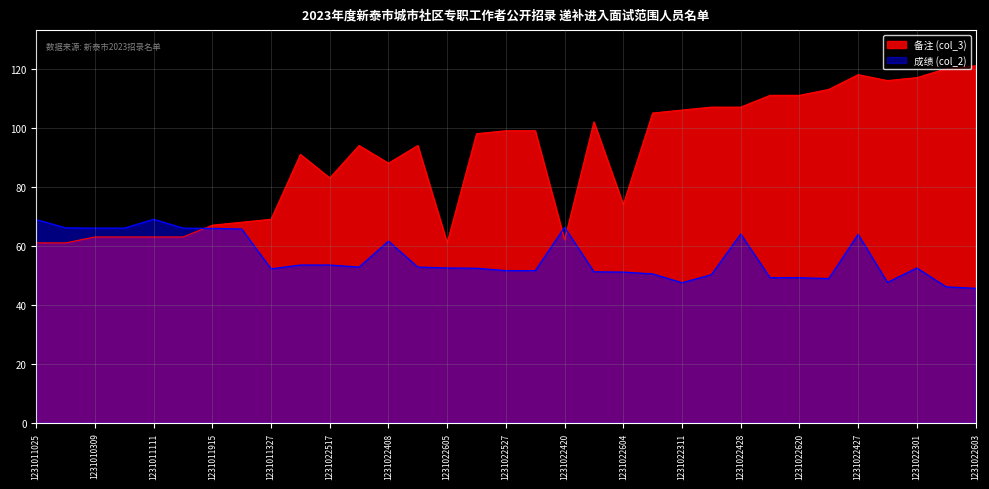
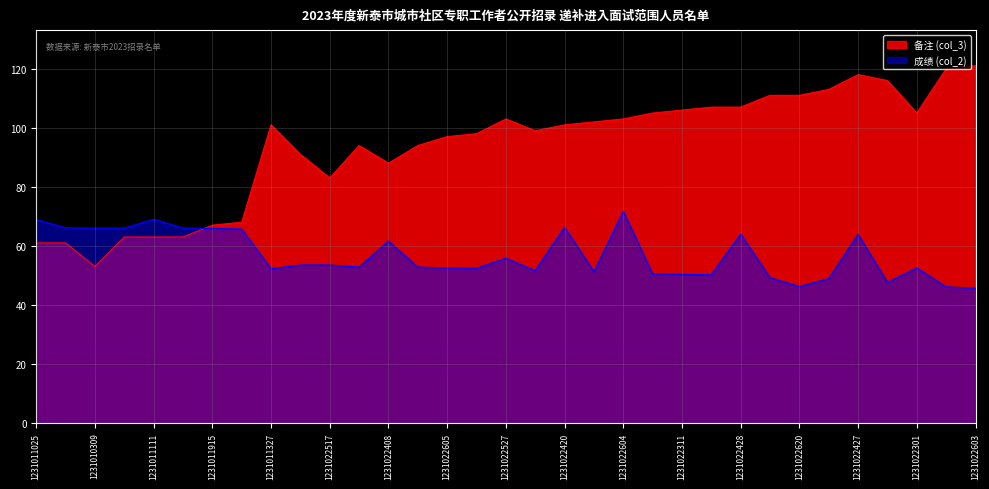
  {
    "备注 (col_3)": {
      "1231011025": 61,
-     "1231010309": 63,
+     "1231010309": 53,
      "1231011111": 63,
      "1231011915": 67,
-     "1231011327": 69,
+     "1231011327": 101,
      "1231022517": 83,
      "1231022408": 88,
-     "1231022605": 61,
-     "1231022527": 99,
-     "1231022420": 62,
-     "1231022604": 74,
+     "1231022605": 97,
+     "1231022527": 103,
+     "1231022420": 101,
+     "1231022604": 103,
      "1231022311": 106,
      "1231022428": 107,
      "1231022620": 111,
      "1231022427": 118,
-     "1231022301": 117,
+     "1231022301": 105,
      "1231022603": 121
    },
    "成绩 (col_2)": {
      "1231011025": 69,
      "1231010309": 66,
      "1231011111": 69,
      "1231011915": 66,
      "1231011327": 52,
      "1231022517": 54,
      "1231022408": 62,
      "1231022605": 53,
-     "1231022527": 52,
+     "1231022527": 56,
      "1231022420": 66,
-     "1231022604": 51,
-     "1231022311": 48,
+     "1231022604": 72,
+     "1231022311": 50,
      "1231022428": 64,
-     "1231022620": 49,
+     "1231022620": 46,
      "1231022427": 64,
      "1231022301": 53,
      "1231022603": 46
    }
  }
